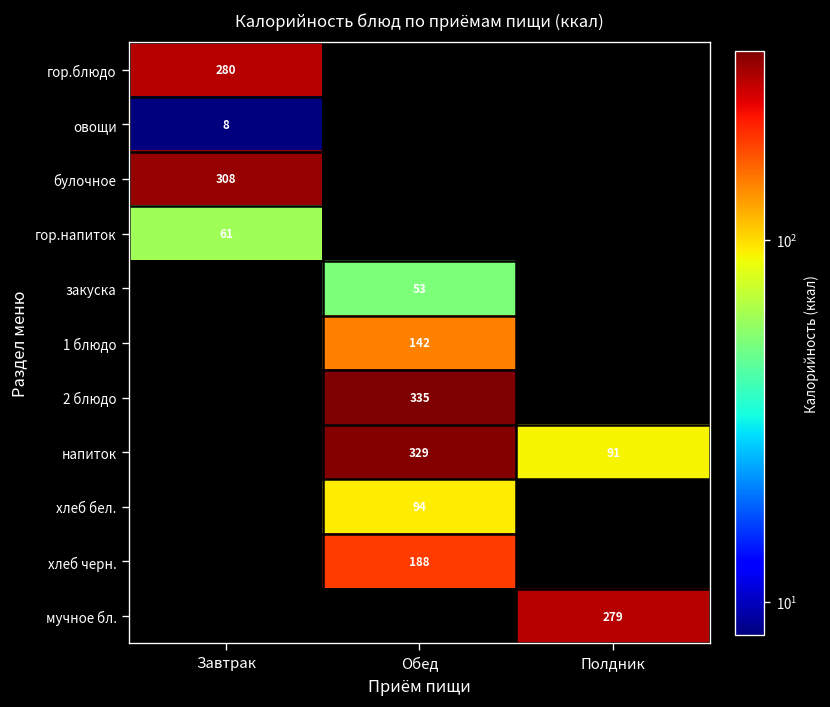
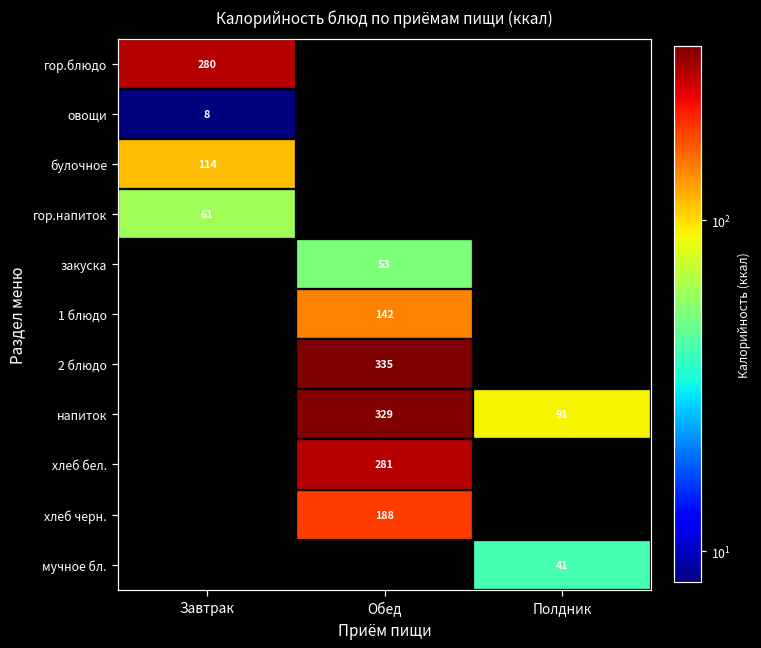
  {
    "гор.блюдо": {
      "Завтрак": 280
    },
    "овощи": {
      "Завтрак": 8
    },
    "булочное": {
-     "Завтрак": 308
+     "Завтрак": 114
    },
    "гор.напиток": {
      "Завтрак": 61
    },
    "закуска": {
      "Обед": 53
    },
    "1 блюдо": {
      "Обед": 142
    },
    "2 блюдо": {
      "Обед": 335
    },
    "напиток": {
      "Обед": 329,
      "Полдник": 91
    },
    "хлеб бел.": {
-     "Обед": 94
+     "Обед": 281
    },
    "хлеб черн.": {
      "Обед": 188
    },
    "мучное бл.": {
-     "Полдник": 279
+     "Полдник": 41
    }
  }
